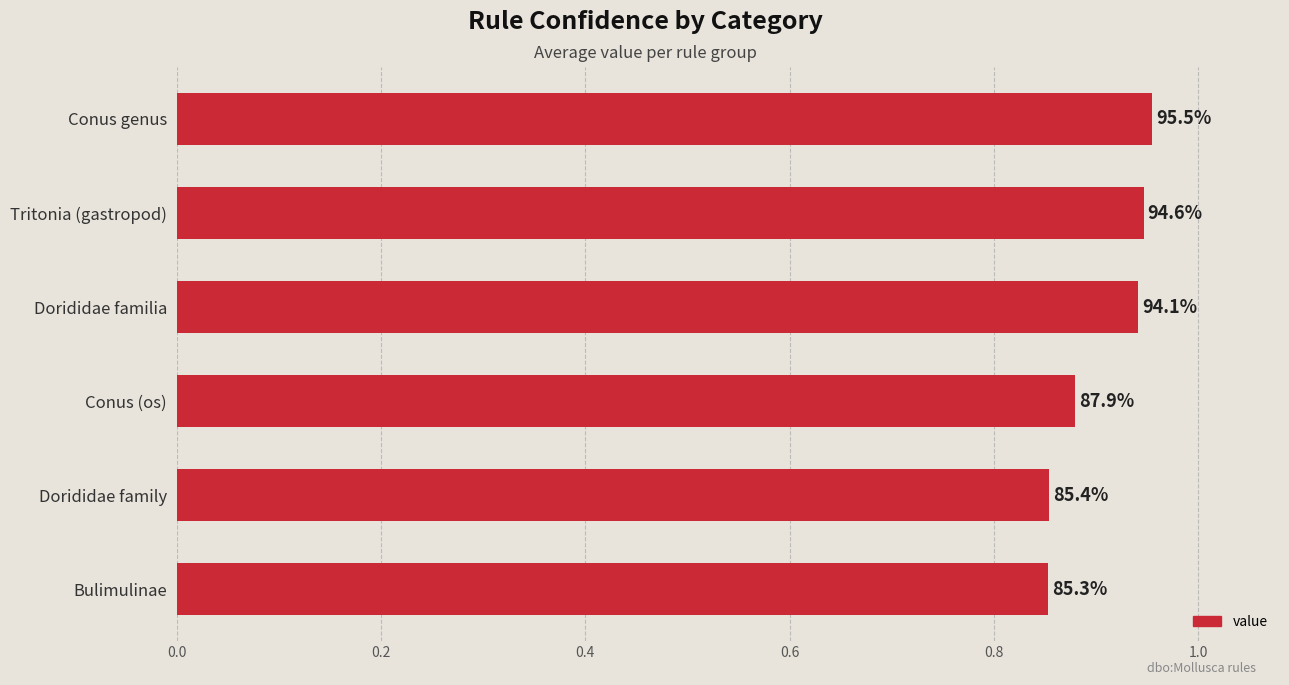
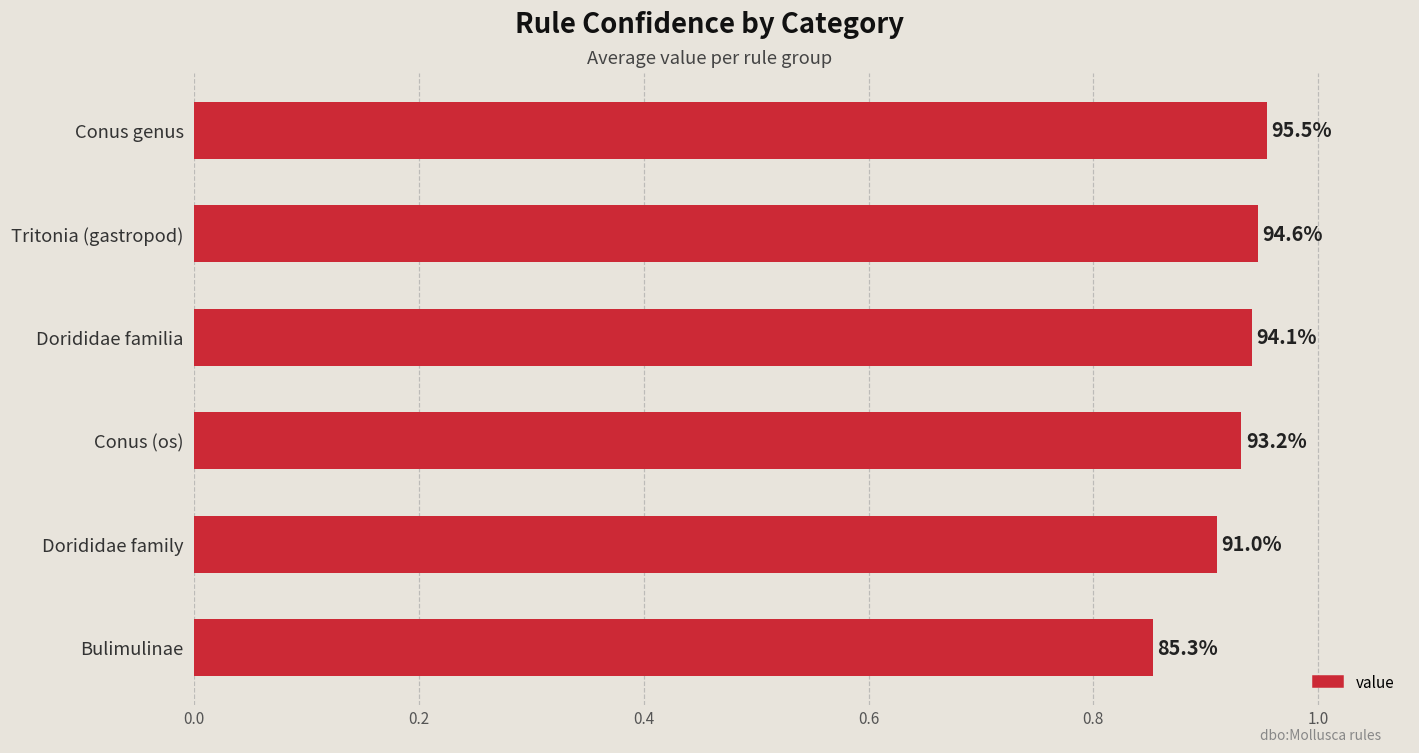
  {
    "Conus genus": "95.5%",
    "Tritonia (gastropod)": "94.6%",
    "Dorididae familia": "94.1%",
-   "Conus (os)": "87.9%",
-   "Dorididae family": "85.4%",
+   "Conus (os)": "93.2%",
+   "Dorididae family": "91.0%",
    "Bulimulinae": "85.3%"
  }
